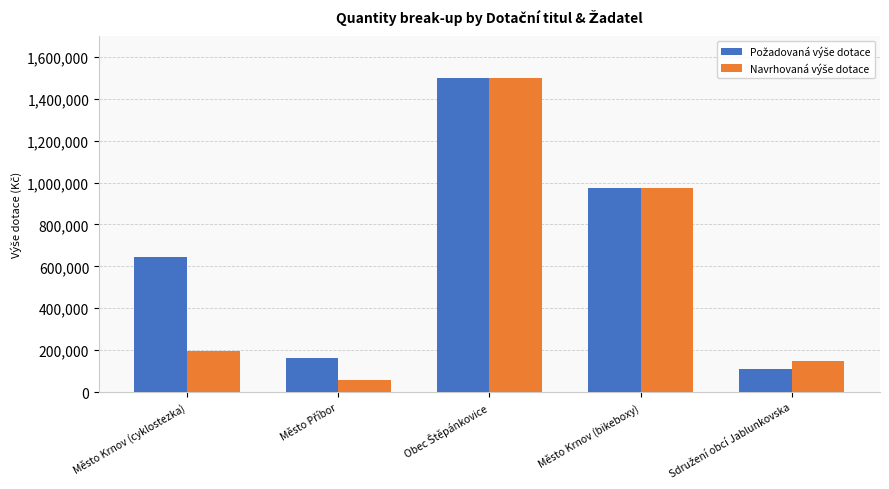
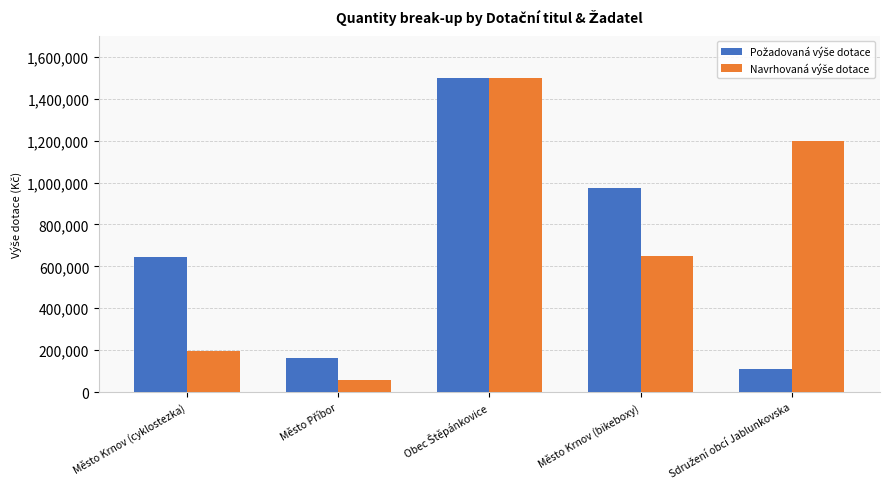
  {
    "Požadovaná výše dotace": {
      "Město Krnov (cyklostezka)": "640,000",
      "Město Příbor": "160,000",
      "Obec Štěpánkovice": "1,500,000",
      "Město Krnov (bikeboxy)": "980,000",
      "Sdružení obcí Jablunkovska": "110,000"
    },
    "Navrhovaná výše dotace": {
      "Město Krnov (cyklostezka)": "200,000",
      "Město Příbor": "60,000",
      "Obec Štěpánkovice": "1,500,000",
-     "Město Krnov (bikeboxy)": "980,000",
-     "Sdružení obcí Jablunkovska": "150,000"
+     "Město Krnov (bikeboxy)": "650,000",
+     "Sdružení obcí Jablunkovska": "1,200,000"
    }
  }
